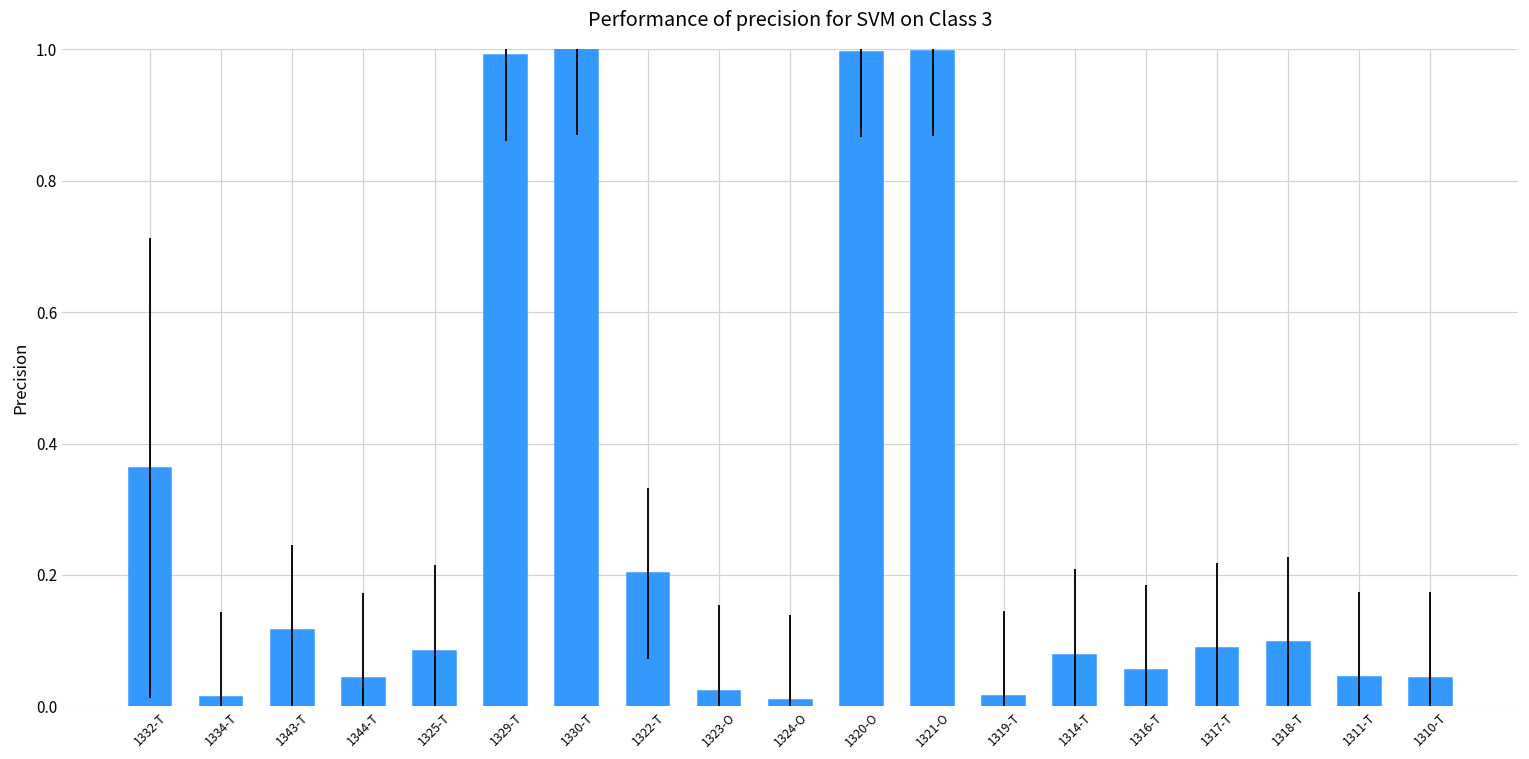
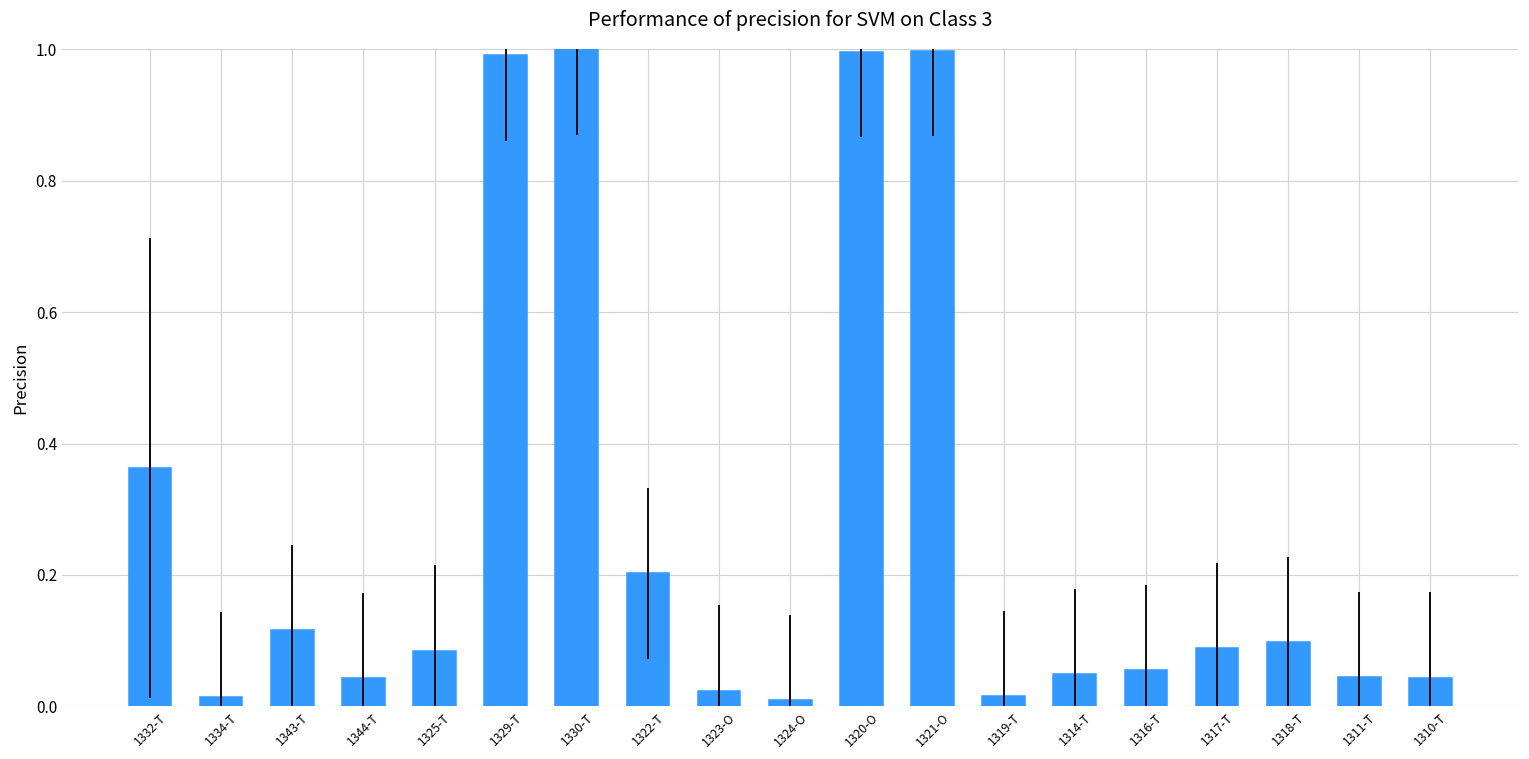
  {
    "1332-T": 0.36,
    "1334-T": 0.01,
    "1343-T": 0.12,
    "1344-T": 0.04,
    "1325-T": 0.08,
    "1329-T": 0.99,
    "1330-T": 1.00,
    "1322-T": 0.20,
    "1323-O": 0.02,
    "1324-O": 0.01,
    "1320-O": 1.00,
    "1321-O": 1.00,
    "1319-T": 0.02,
-   "1314-T": 0.08,
+   "1314-T": 0.05,
    "1316-T": 0.05,
    "1317-T": 0.09,
    "1318-T": 0.10,
    "1311-T": 0.04,
    "1310-T": 0.04
  }
